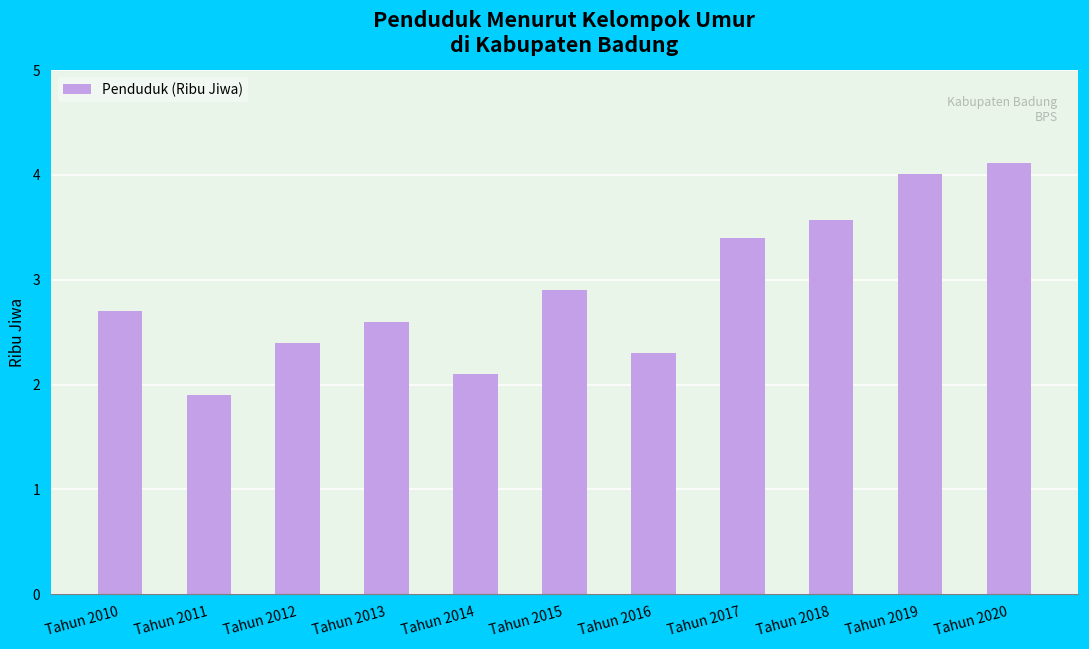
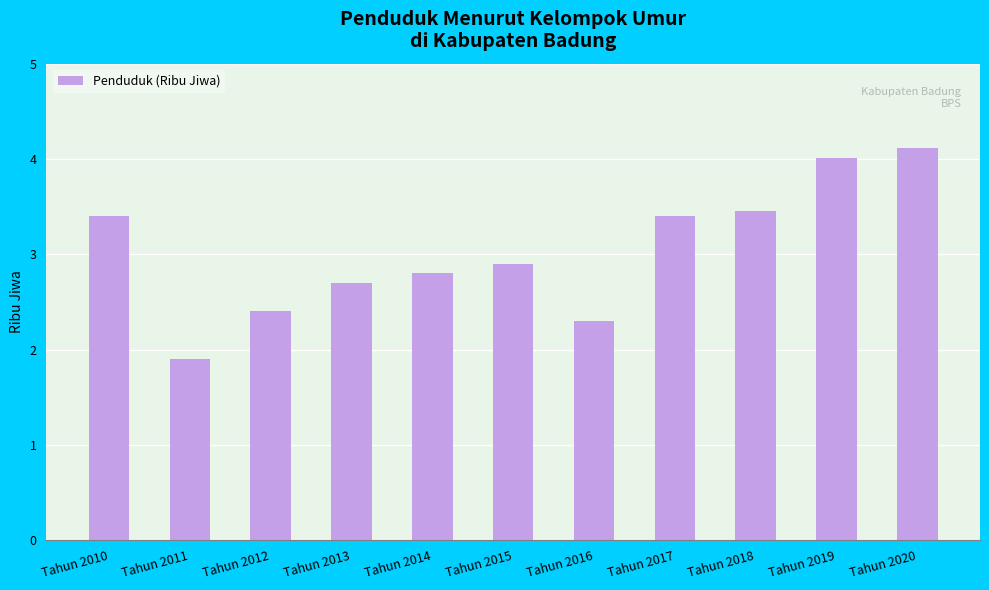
  {
-   "Tahun 2010": 2.7,
+   "Tahun 2010": 3.4,
    "Tahun 2011": 1.9,
    "Tahun 2012": 2.4,
-   "Tahun 2013": 2.6,
-   "Tahun 2014": 2.1,
+   "Tahun 2013": 2.7,
+   "Tahun 2014": 2.8,
    "Tahun 2015": 2.9,
    "Tahun 2016": 2.3,
    "Tahun 2017": 3.4,
-   "Tahun 2018": 3.6,
+   "Tahun 2018": 3.5,
    "Tahun 2019": 4.0,
    "Tahun 2020": 4.1
  }
